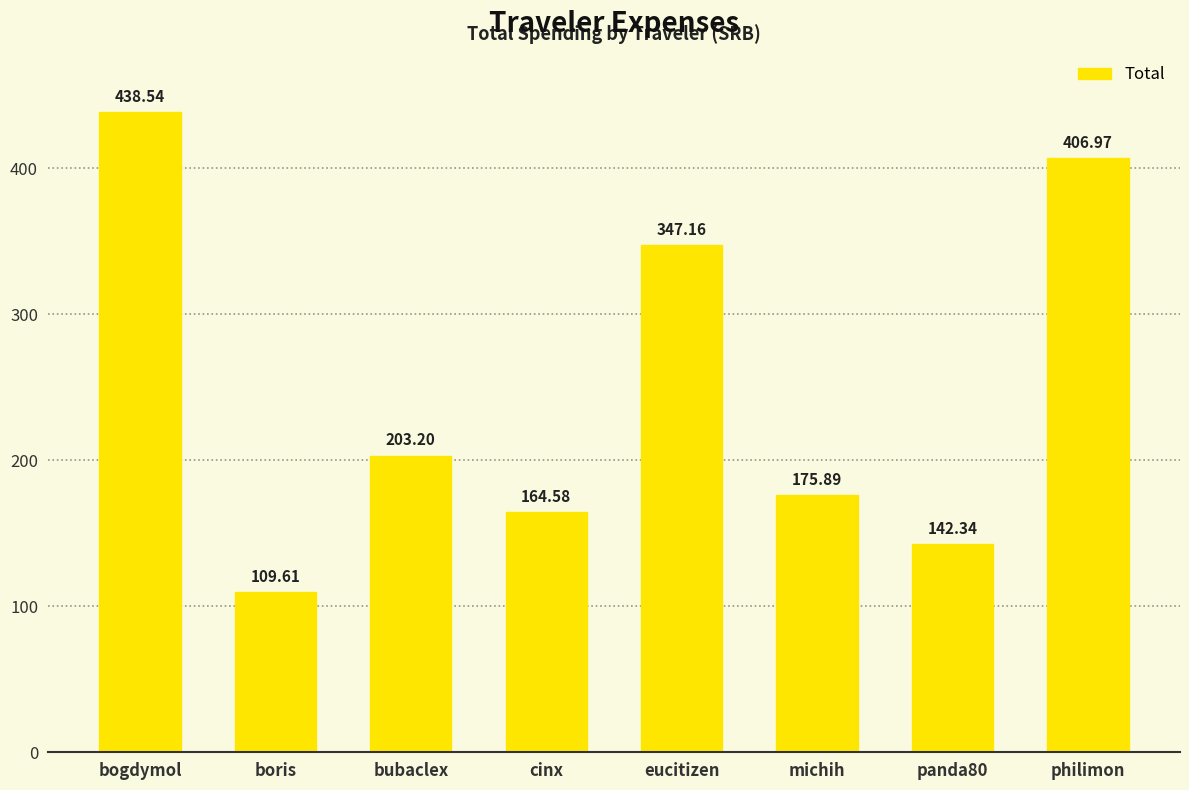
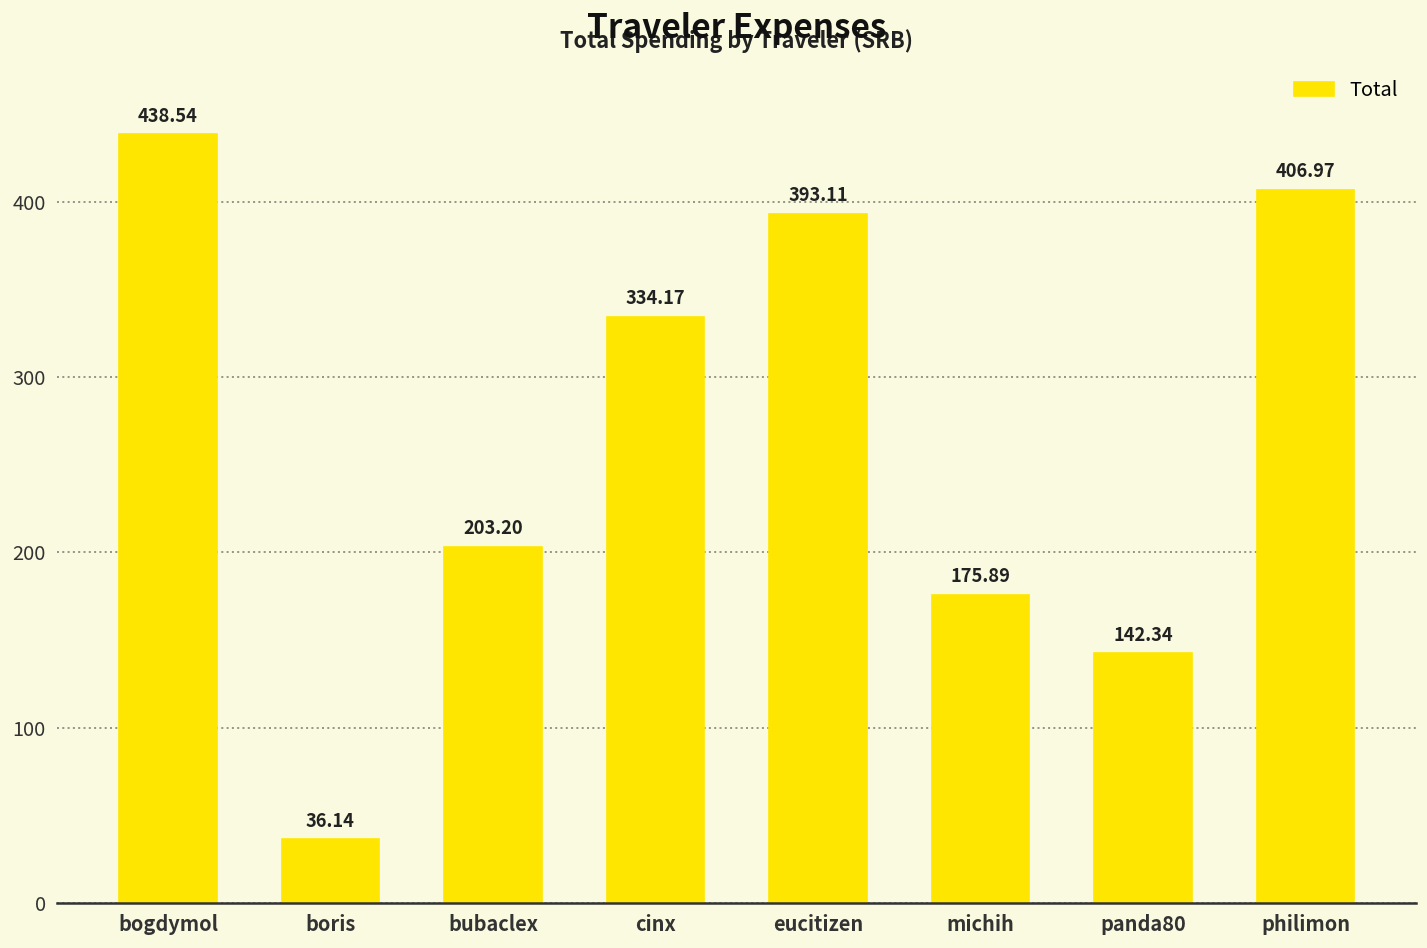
  {
    "bogdymol": 438.54,
-   "boris": 109.61,
+   "boris": 36.14,
    "bubaclex": 203.20,
-   "cinx": 164.58,
-   "eucitizen": 347.16,
+   "cinx": 334.17,
+   "eucitizen": 393.11,
    "michih": 175.89,
    "panda80": 142.34,
    "philimon": 406.97
  }
